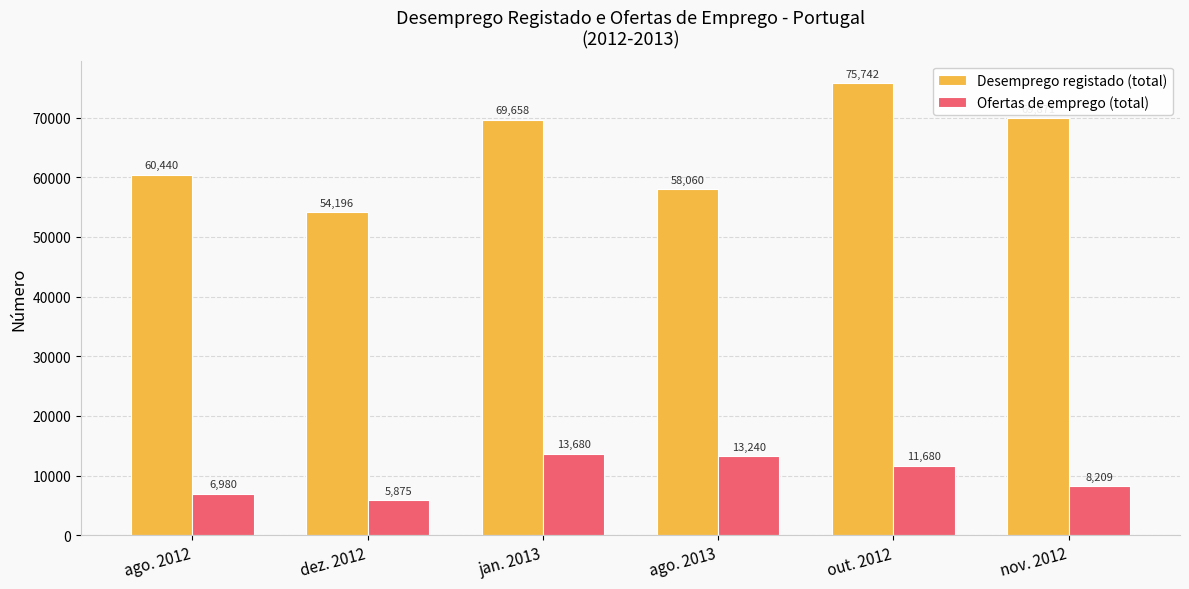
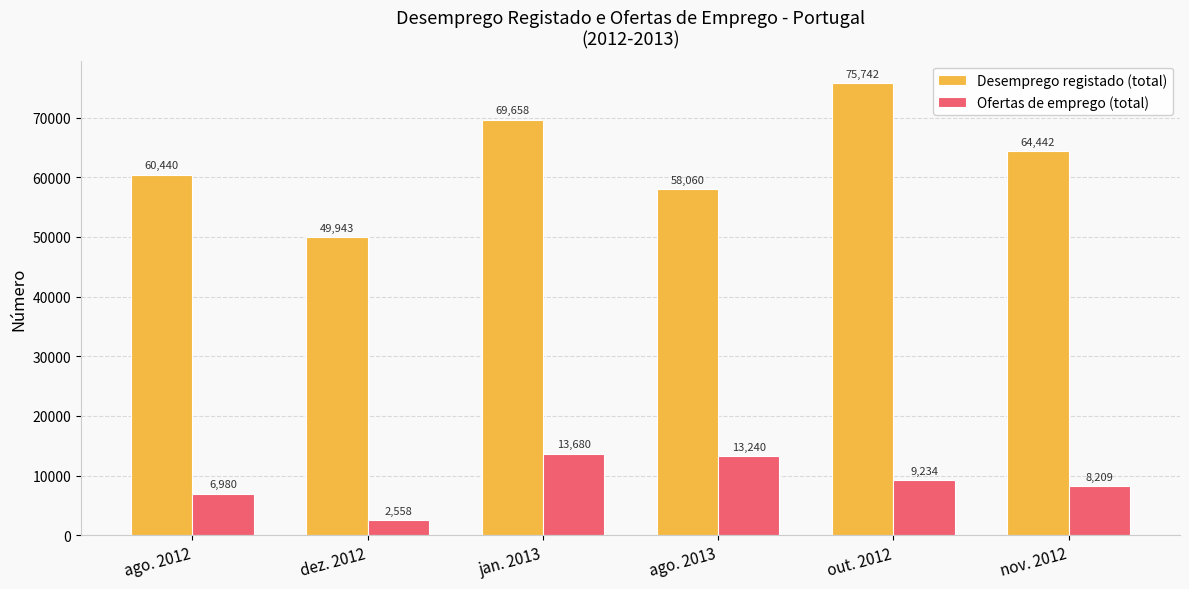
  {
    "Desemprego registado (total)": {
      "ago. 2012": "60,440",
-     "dez. 2012": "54,196",
+     "dez. 2012": "49,943",
      "jan. 2013": "69,658",
      "ago. 2013": "58,060",
      "out. 2012": "75,742",
-     "nov. 2012": "70000"
+     "nov. 2012": "64000"
    },
    "Ofertas de emprego (total)": {
      "ago. 2012": "6,980",
-     "dez. 2012": "5,875",
+     "dez. 2012": "2,558",
      "jan. 2013": "13,680",
      "ago. 2013": "13,240",
-     "out. 2012": "11,680",
+     "out. 2012": "9,234",
      "nov. 2012": "8,209"
    }
  }
